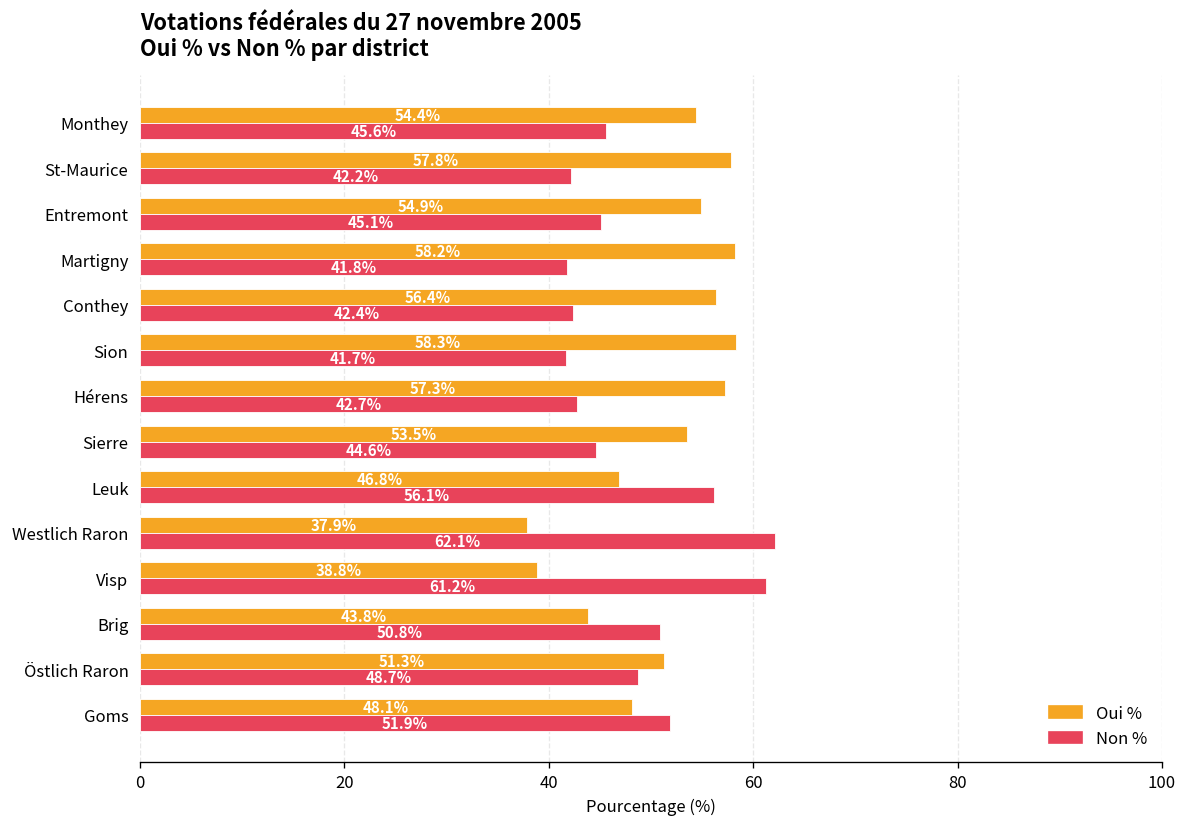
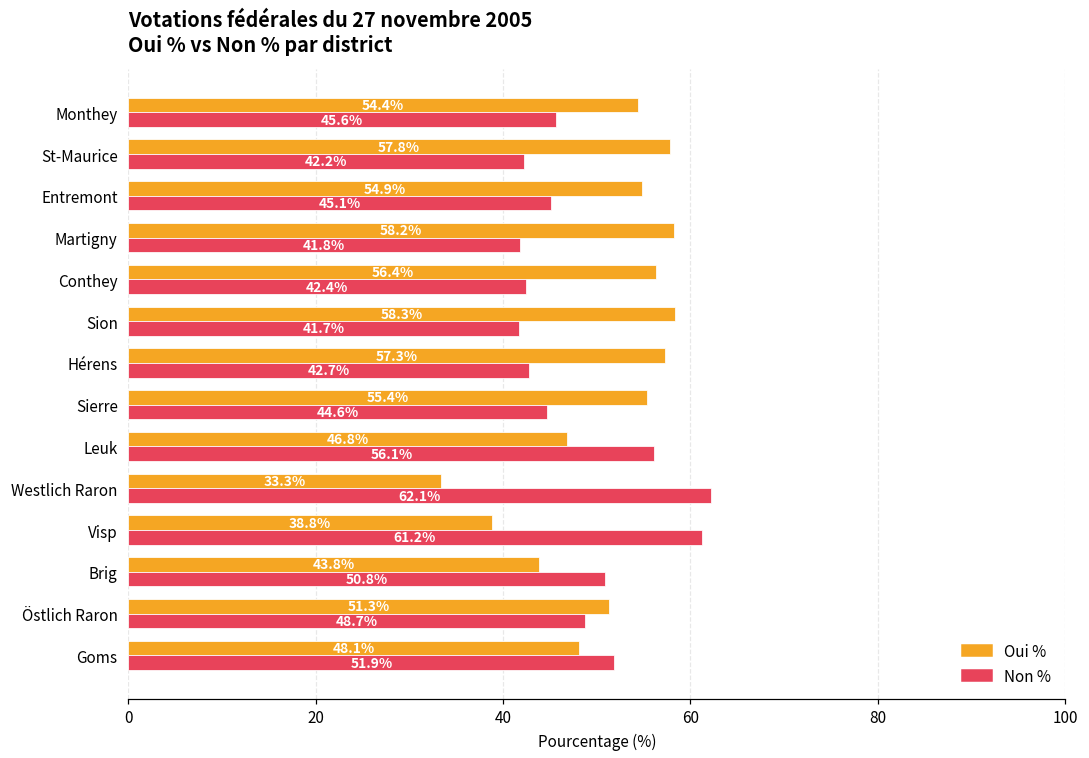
  {
    "Oui %": {
      "Monthey": "54.4%",
      "St-Maurice": "57.8%",
      "Entremont": "54.9%",
      "Martigny": "58.2%",
      "Conthey": "56.4%",
      "Sion": "58.3%",
      "Hérens": "57.3%",
-     "Sierre": "53.5%",
+     "Sierre": "55.4%",
      "Leuk": "46.8%",
-     "Westlich Raron": "37.9%",
+     "Westlich Raron": "33.3%",
      "Visp": "38.8%",
      "Brig": "43.8%",
      "Östlich Raron": "51.3%",
      "Goms": "48.1%"
    },
    "Non %": {
      "Monthey": "45.6%",
      "St-Maurice": "42.2%",
      "Entremont": "45.1%",
      "Martigny": "41.8%",
      "Conthey": "42.4%",
      "Sion": "41.7%",
      "Hérens": "42.7%",
      "Sierre": "44.6%",
      "Leuk": "56.1%",
      "Westlich Raron": "62.1%",
      "Visp": "61.2%",
      "Brig": "50.8%",
      "Östlich Raron": "48.7%",
      "Goms": "51.9%"
    }
  }
